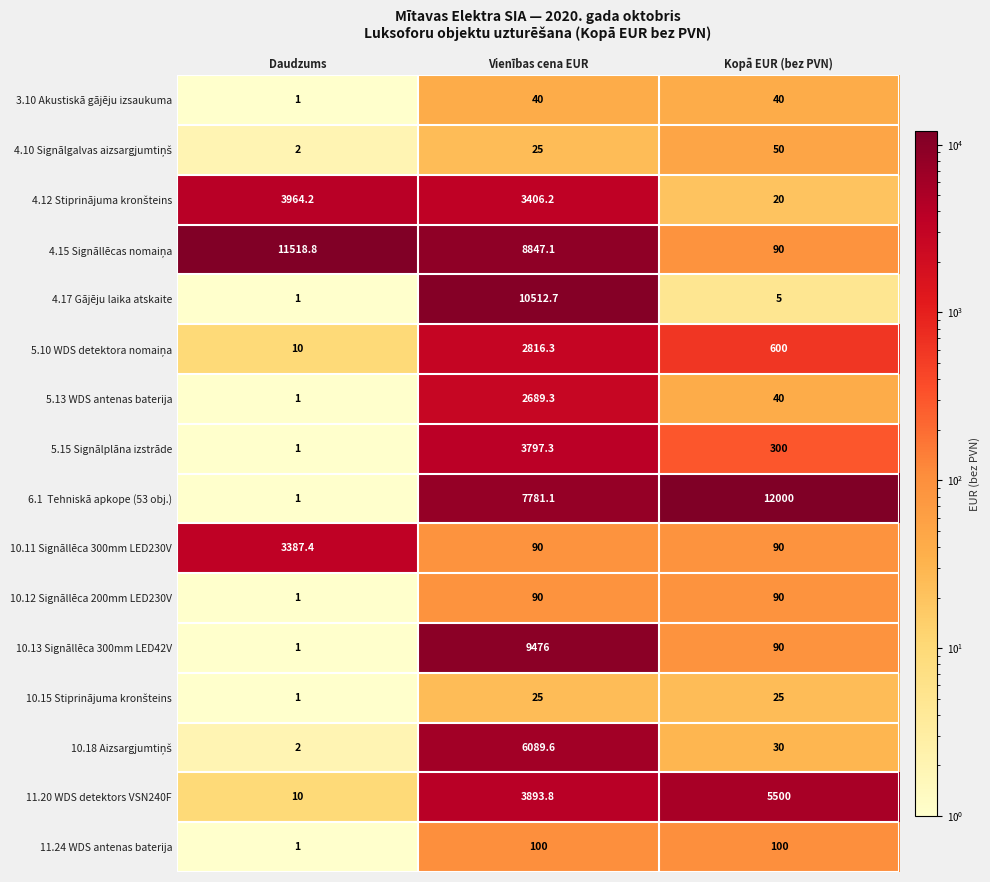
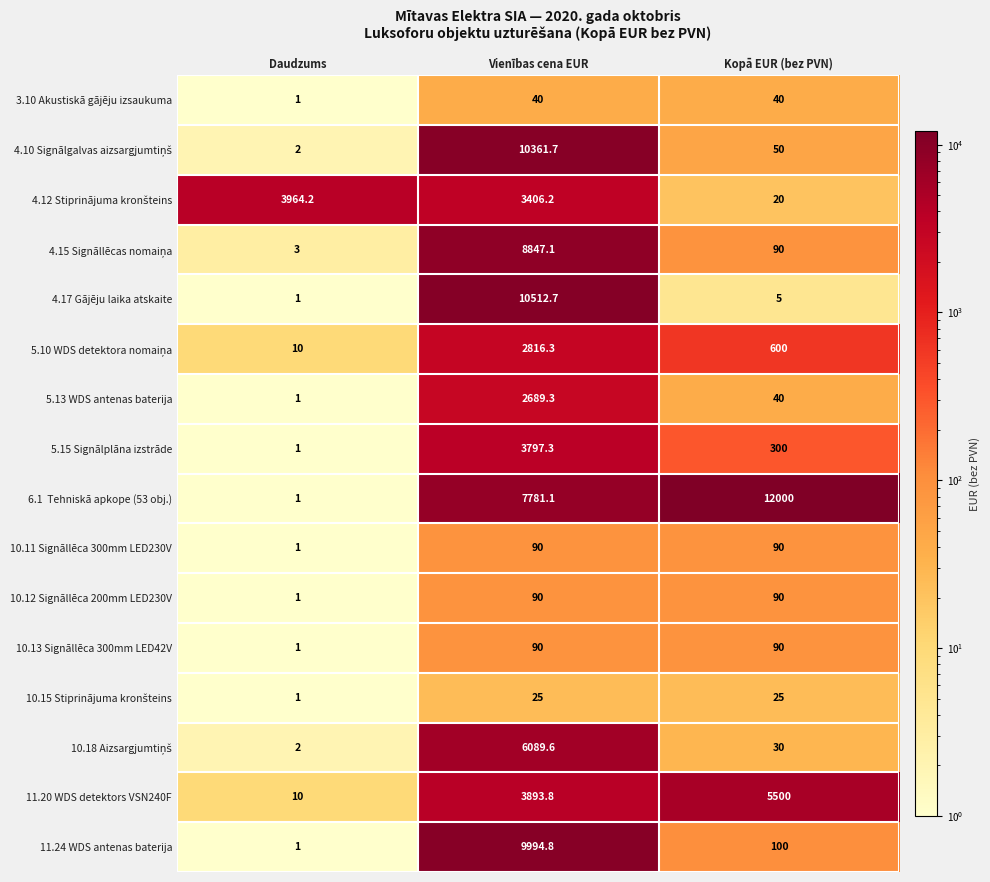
  {
    "3.10 Akustiskā gājēju izsaukuma": {
      "Daudzums": 1,
      "Vienības cena EUR": 40,
      "Kopā EUR (bez PVN)": 40
    },
    "4.10 Signālgalvas aizsargjumtiņš": {
      "Daudzums": 2,
-     "Vienības cena EUR": 25,
+     "Vienības cena EUR": 10361.7,
      "Kopā EUR (bez PVN)": 50
    },
    "4.12 Stiprinājuma kronšteins": {
      "Daudzums": 3964.2,
      "Vienības cena EUR": 3406.2,
      "Kopā EUR (bez PVN)": 20
    },
    "4.15 Signāllēcas nomaiņa": {
-     "Daudzums": 11518.8,
+     "Daudzums": 3,
      "Vienības cena EUR": 8847.1,
      "Kopā EUR (bez PVN)": 90
    },
    "4.17 Gājēju laika atskaite": {
      "Daudzums": 1,
      "Vienības cena EUR": 10512.7,
      "Kopā EUR (bez PVN)": 5
    },
    "5.10 WDS detektora nomaiņa": {
      "Daudzums": 10,
      "Vienības cena EUR": 2816.3,
      "Kopā EUR (bez PVN)": 600
    },
    "5.13 WDS antenas baterija": {
      "Daudzums": 1,
      "Vienības cena EUR": 2689.3,
      "Kopā EUR (bez PVN)": 40
    },
    "5.15 Signālplāna izstrāde": {
      "Daudzums": 1,
      "Vienības cena EUR": 3797.3,
      "Kopā EUR (bez PVN)": 300
    },
    "6.1 Tehniskā apkope (53 obj.)": {
      "Daudzums": 1,
      "Vienības cena EUR": 7781.1,
      "Kopā EUR (bez PVN)": 12000
    },
    "10.11 Signāllēca 300mm LED230V": {
-     "Daudzums": 3387.4,
+     "Daudzums": 1,
      "Vienības cena EUR": 90,
      "Kopā EUR (bez PVN)": 90
    },
    "10.12 Signāllēca 200mm LED230V": {
      "Daudzums": 1,
      "Vienības cena EUR": 90,
      "Kopā EUR (bez PVN)": 90
    },
    "10.13 Signāllēca 300mm LED42V": {
      "Daudzums": 1,
-     "Vienības cena EUR": 9476,
+     "Vienības cena EUR": 90,
      "Kopā EUR (bez PVN)": 90
    },
    "10.15 Stiprinājuma kronšteins": {
      "Daudzums": 1,
      "Vienības cena EUR": 25,
      "Kopā EUR (bez PVN)": 25
    },
    "10.18 Aizsargjumtiņš": {
      "Daudzums": 2,
      "Vienības cena EUR": 6089.6,
      "Kopā EUR (bez PVN)": 30
    },
    "11.20 WDS detektors VSN240F": {
      "Daudzums": 10,
      "Vienības cena EUR": 3893.8,
      "Kopā EUR (bez PVN)": 5500
    },
    "11.24 WDS antenas baterija": {
      "Daudzums": 1,
-     "Vienības cena EUR": 100,
+     "Vienības cena EUR": 9994.8,
      "Kopā EUR (bez PVN)": 100
    }
  }
